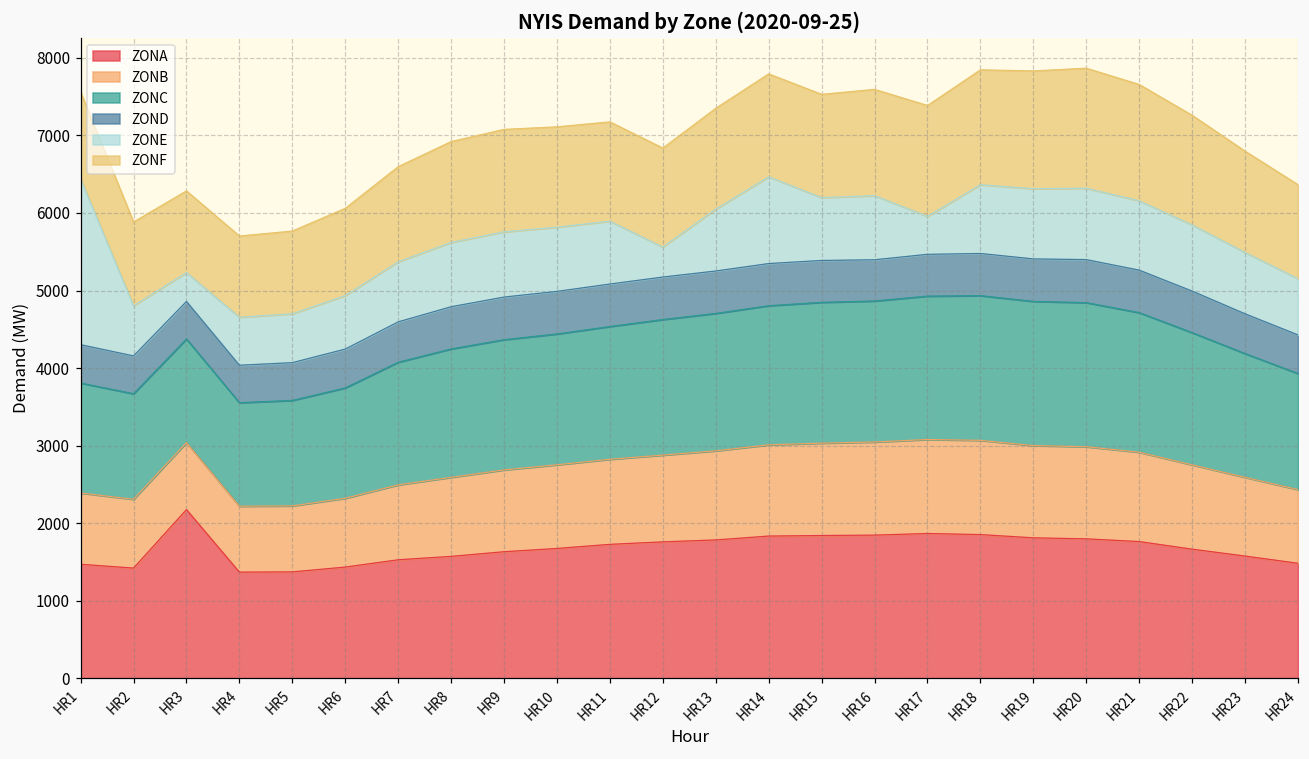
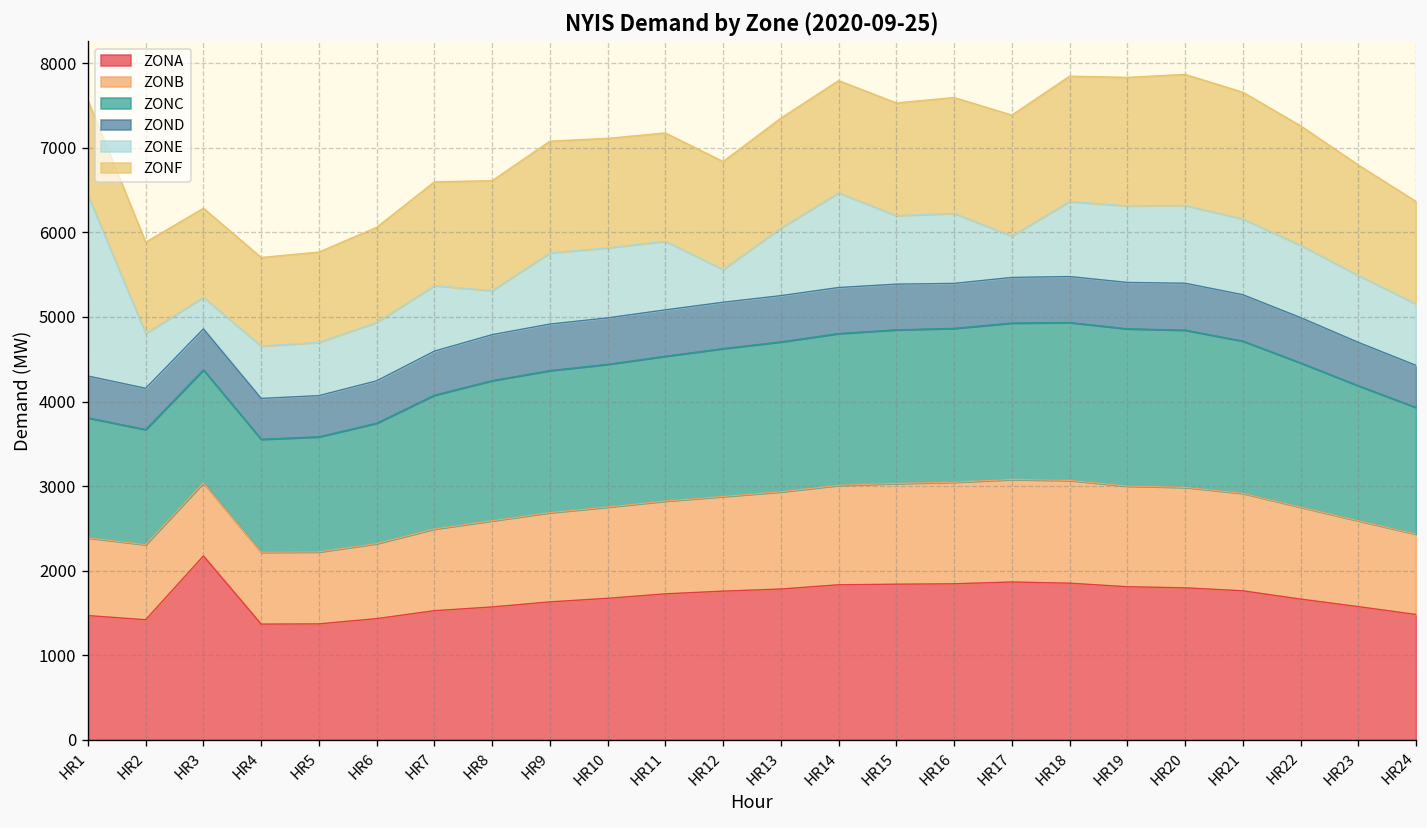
  {
    "ZONA": {
      "HR1": 1500,
      "HR2": 1400,
      "HR3": 2200,
      "HR4": 1400,
      "HR5": 1400,
      "HR6": 1400,
      "HR7": 1500,
      "HR8": 1600,
      "HR9": 1600,
      "HR10": 1700,
      "HR11": 1700,
      "HR12": 1800,
      "HR13": 1800,
      "HR14": 1800,
      "HR15": 1800,
      "HR16": 1800,
      "HR17": 1900,
      "HR18": 1900,
      "HR19": 1800,
      "HR20": 1800,
      "HR21": 1800,
      "HR22": 1700,
      "HR23": 1600,
      "HR24": 1500
    },
    "ZONE": {
      "HR1": 2100,
      "HR2": 600,
      "HR3": 400,
      "HR4": 600,
      "HR5": 600,
      "HR6": 700,
      "HR7": 800,
-     "HR8": 800,
+     "HR8": 500,
      "HR9": 800,
      "HR10": 800,
      "HR11": 800,
      "HR12": 400,
      "HR13": 800,
      "HR14": 1100,
      "HR15": 800,
      "HR16": 800,
      "HR17": 500,
      "HR18": 900,
      "HR19": 900,
      "HR20": 900,
      "HR21": 900,
      "HR22": 900,
      "HR23": 800,
      "HR24": 700
    }
  }
